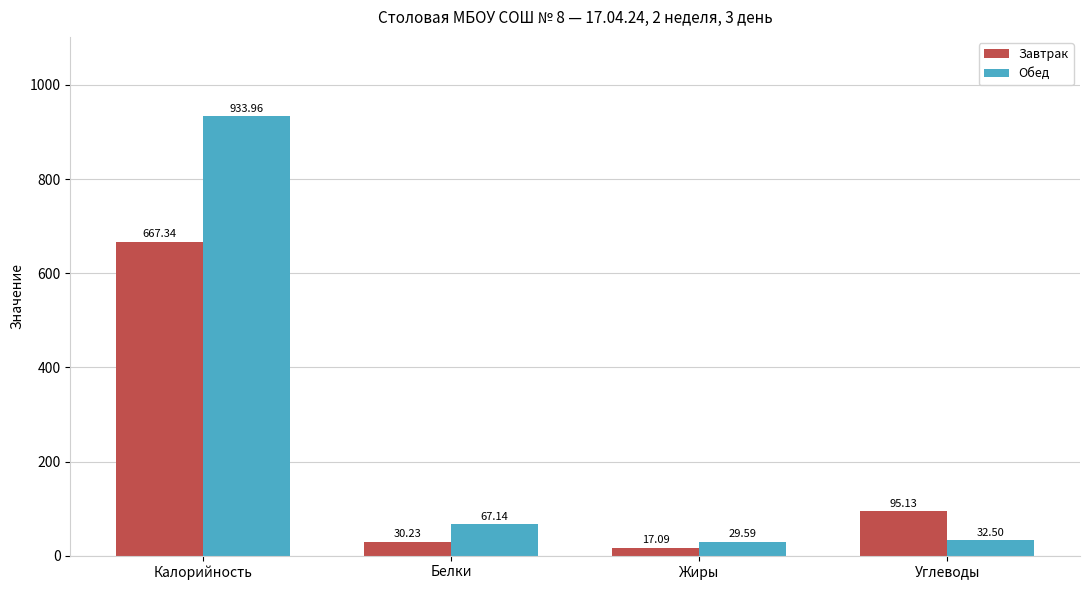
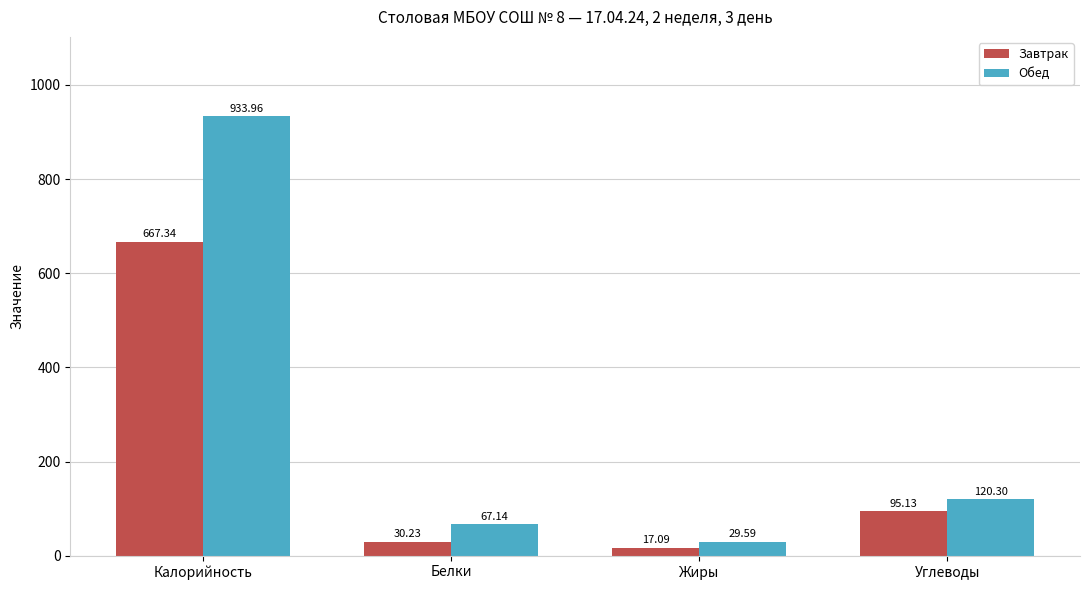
  {
    "Завтрак": {
      "Калорийность": 667.34,
      "Белки": 30.23,
      "Жиры": 17.09,
      "Углеводы": 95.13
    },
    "Обед": {
      "Калорийность": 933.96,
      "Белки": 67.14,
      "Жиры": 29.59,
-     "Углеводы": 32.50
+     "Углеводы": 120.30
    }
  }
